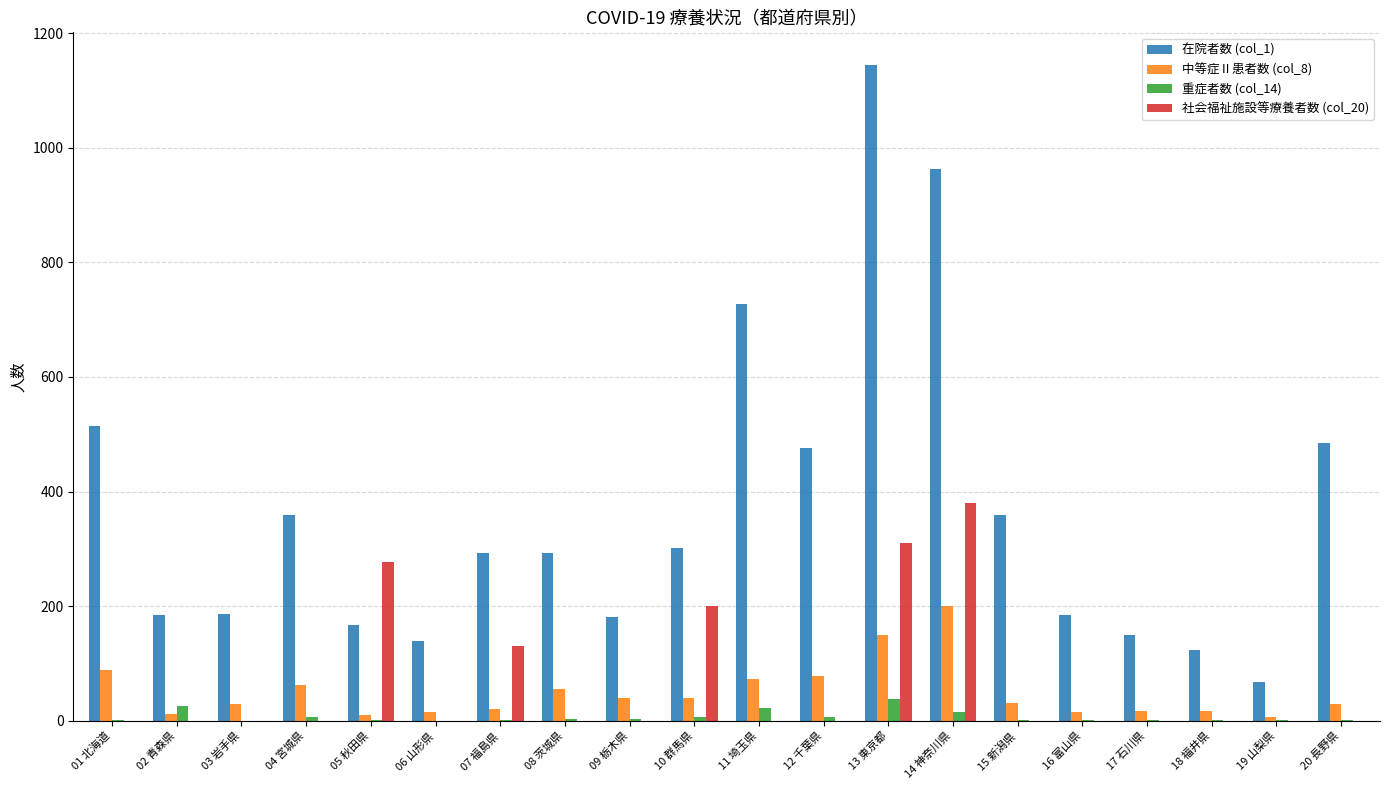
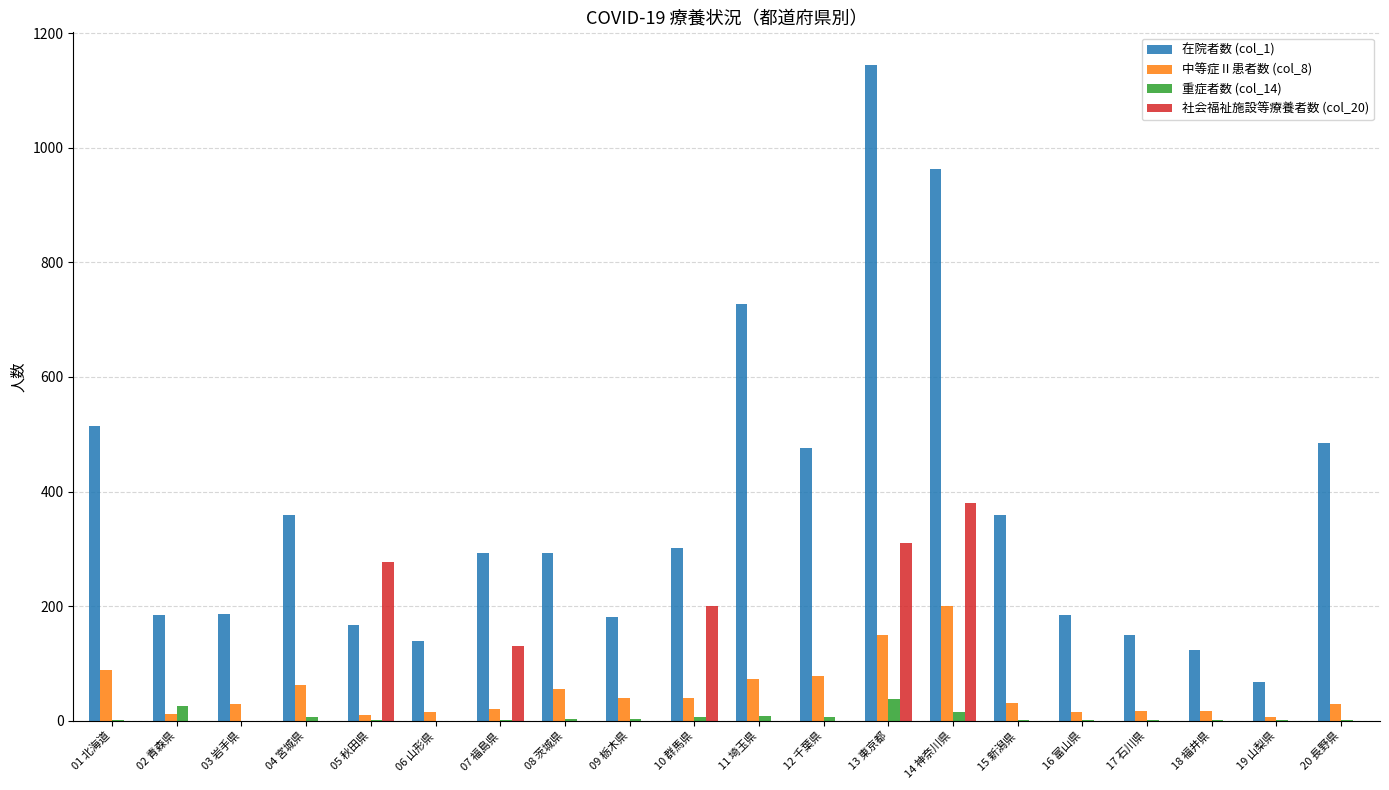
  {
    "在院者数 (col_1)": {
      "01 北海道": 520,
      "02 青森県": 190,
      "03 岩手県": 190,
      "04 宮城県": 360,
      "05 秋田県": 170,
      "06 山形県": 140,
      "07 福島県": 290,
      "08 茨城県": 290,
      "09 栃木県": 180,
      "10 群馬県": 300,
      "11 埼玉県": 730,
      "12 千葉県": 480,
      "13 東京都": 1140,
      "14 神奈川県": 960,
      "15 新潟県": 360,
      "16 富山県": 190,
      "17 石川県": 150,
      "18 福井県": 120,
      "19 山梨県": 70,
      "20 長野県": 480
    },
    "中等症Ⅱ患者数 (col_8)": {
      "01 北海道": 90,
      "02 青森県": 10,
      "03 岩手県": 30,
      "04 宮城県": 60,
      "05 秋田県": 10,
      "06 山形県": 20,
      "07 福島県": 20,
      "08 茨城県": 60,
      "09 栃木県": 40,
      "10 群馬県": 40,
      "11 埼玉県": 70,
      "12 千葉県": 80,
      "13 東京都": 150,
      "14 神奈川県": 200,
      "15 新潟県": 30,
      "16 富山県": 20,
      "17 石川県": 20,
      "18 福井県": 20,
      "19 山梨県": 10,
      "20 長野県": 30
    },
    "重症者数 (col_14)": {
      "02 青森県": 30,
      "03 岩手県": 0,
      "04 宮城県": 10,
      "06 山形県": 0,
      "10 群馬県": 10,
-     "11 埼玉県": 20,
+     "11 埼玉県": 10,
      "12 千葉県": 10,
      "13 東京都": 40,
      "14 神奈川県": 20
    },
    "社会福祉施設等療養者数 (col_20)": {
      "01 北海道": 0,
      "02 青森県": 0,
      "03 岩手県": 0,
      "04 宮城県": 0,
      "05 秋田県": 280,
      "06 山形県": 0,
      "07 福島県": 130,
      "08 茨城県": 0,
      "09 栃木県": 0,
      "10 群馬県": 200,
      "11 埼玉県": 0,
      "12 千葉県": 0,
      "13 東京都": 310,
      "14 神奈川県": 380,
      "15 新潟県": 0,
      "16 富山県": 0,
      "17 石川県": 0,
      "18 福井県": 0,
      "19 山梨県": 0,
      "20 長野県": 0
    }
  }
